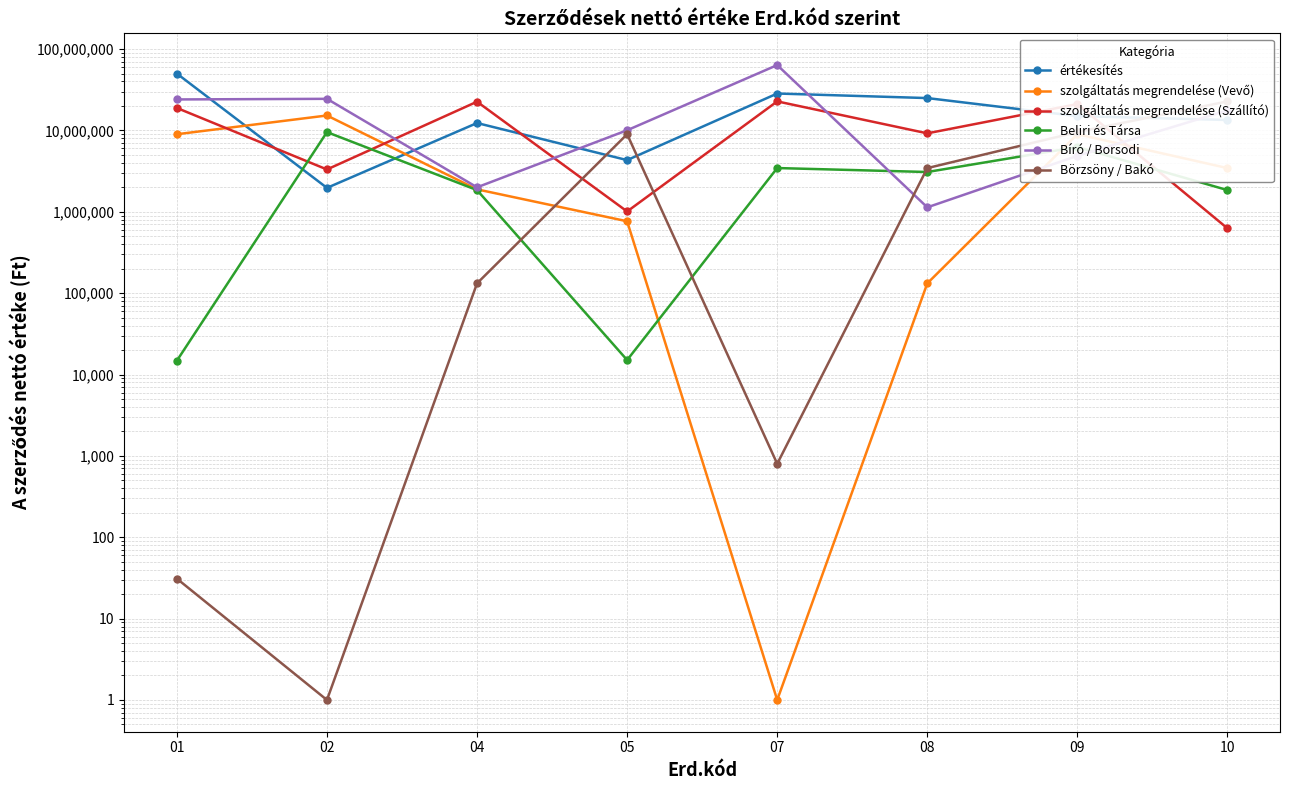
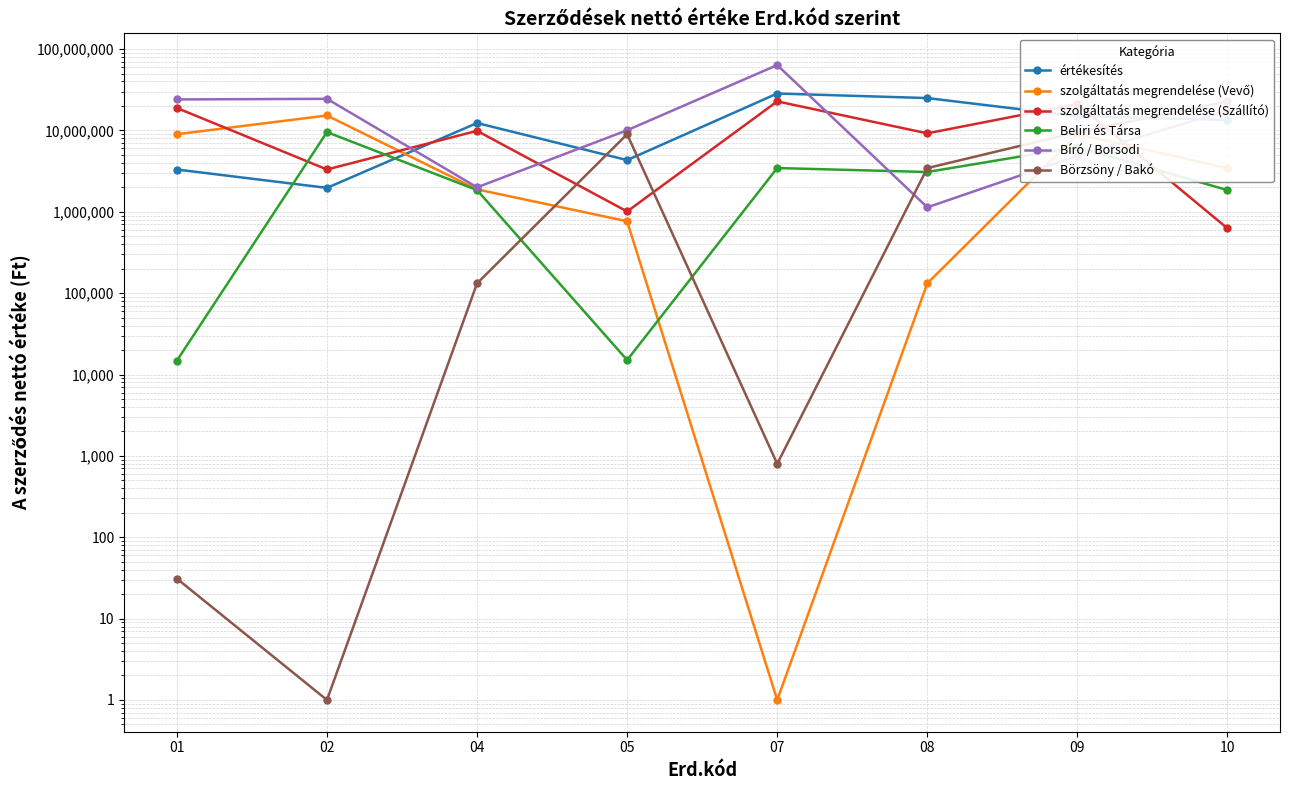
  {
    "értékesítés": {
-     "01": "50,000,000",
+     "01": "3,300,000",
      "02": "2,000,000",
      "04": "12,000,000",
      "05": "4,000,000",
      "07": "28,000,000",
      "08": "25,000,000"
    },
    "szolgáltatás megrendelése (Vevő)": {
      "01": "9,000,000",
      "02": "15,000,000",
      "05": "800,000",
      "07": "1",
      "08": "130,000"
    },
    "szolgáltatás megrendelése (Szállító)": {
      "01": "19,000,000",
      "02": "3,300,000",
-     "04": "23,000,000",
+     "04": "10,000,000",
      "05": "1,000,000",
      "07": "23,000,000",
      "08": "9,000,000",
      "10": "600,000"
    },
    "Beliri és Társa": {
      "01": "15,000",
      "02": "10,000,000",
      "05": "15,000",
      "07": "3,500,000",
      "08": "3,100,000",
      "10": "1,800,000"
    },
    "Bíró / Borsodi": {
      "01": "24,000,000",
      "02": "24,000,000",
      "05": "10,000,000",
      "07": "60,000,000",
      "08": "1,100,000"
    },
    "Börzsöny / Bakó": {
      "01": "31",
      "02": "1",
      "04": "130,000",
      "05": "9,000,000",
      "07": "800",
      "08": "3,400,000"
    }
  }
